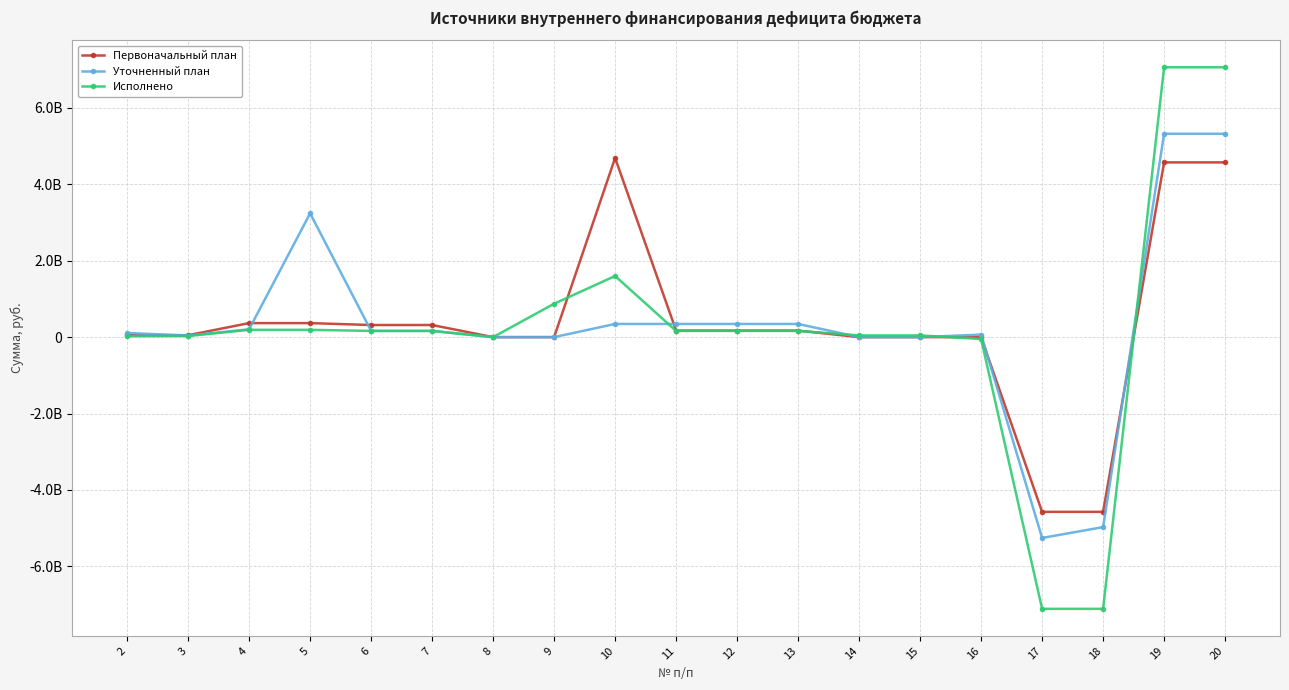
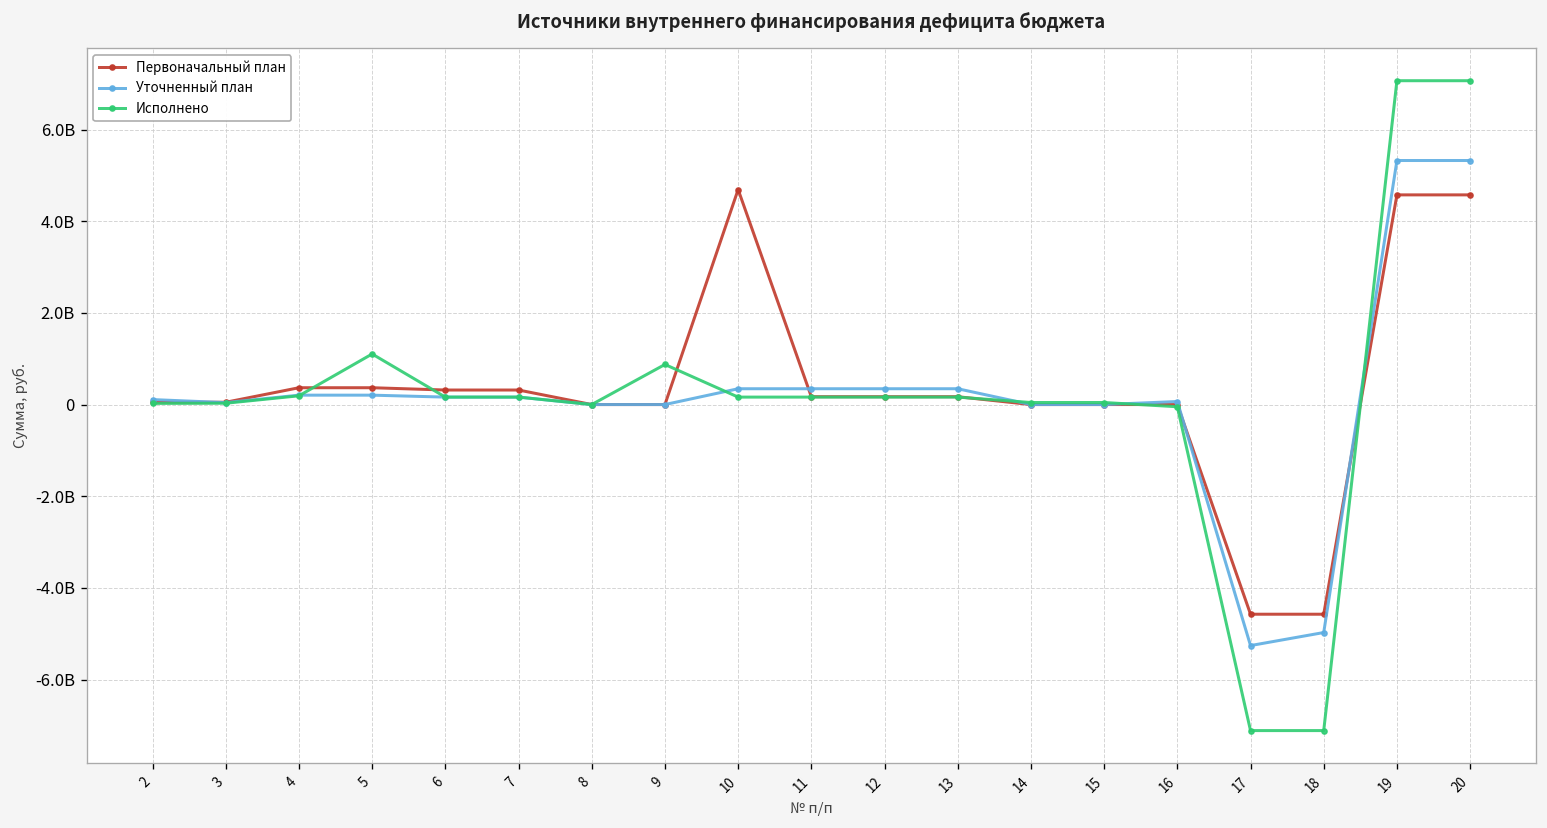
  {
    "Первоначальный план": {
      "4": 400000000,
      "5": 400000000,
      "6": 300000000,
      "7": 300000000,
      "10": 4700000000,
      "17": -4600000000,
      "18": -4600000000,
      "19": 4600000000,
      "20": 4600000000
    },
    "Уточненный план": {
-     "5": 3200000000,
+     "5": 200000000,
      "10": 300000000,
      "11": 300000000,
      "12": 300000000,
      "13": 300000000,
      "17": -5300000000,
      "18": -5000000000,
      "19": 5300000000,
      "20": 5300000000
    },
    "Исполнено": {
-     "5": 200000000,
+     "5": 1100000000,
      "9": 900000000,
-     "10": 1600000000,
+     "10": 200000000,
      "17": -7100000000,
      "18": -7100000000,
      "19": 7100000000,
      "20": 7100000000
    }
  }
